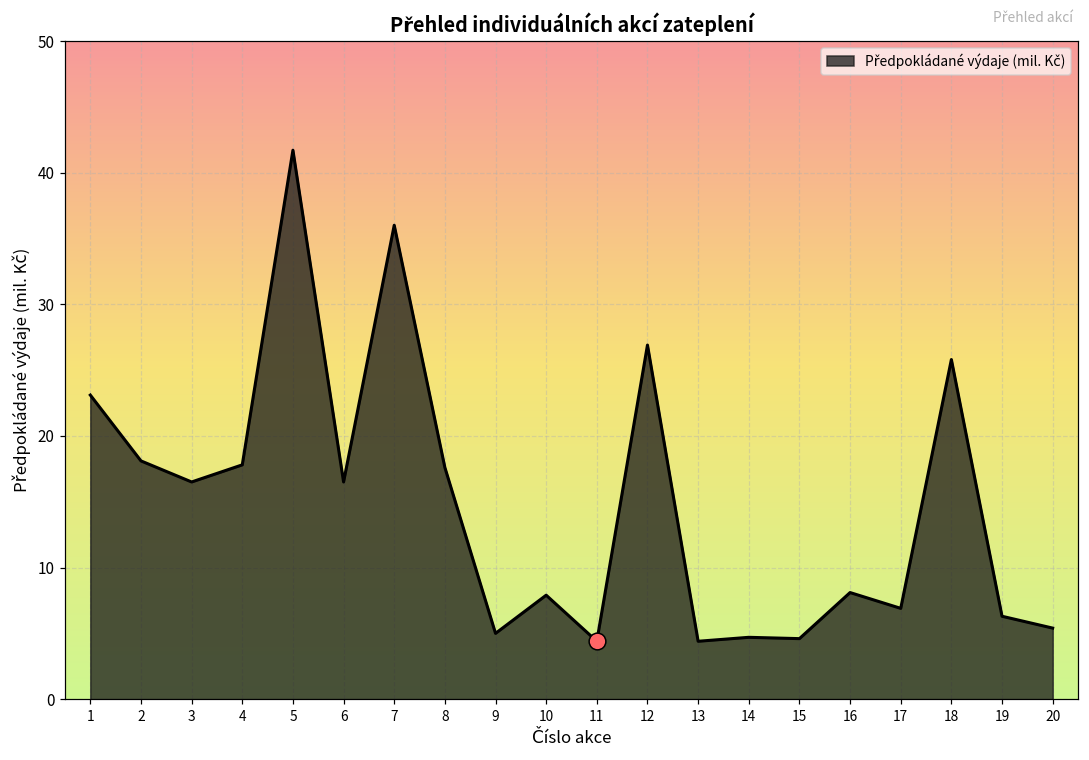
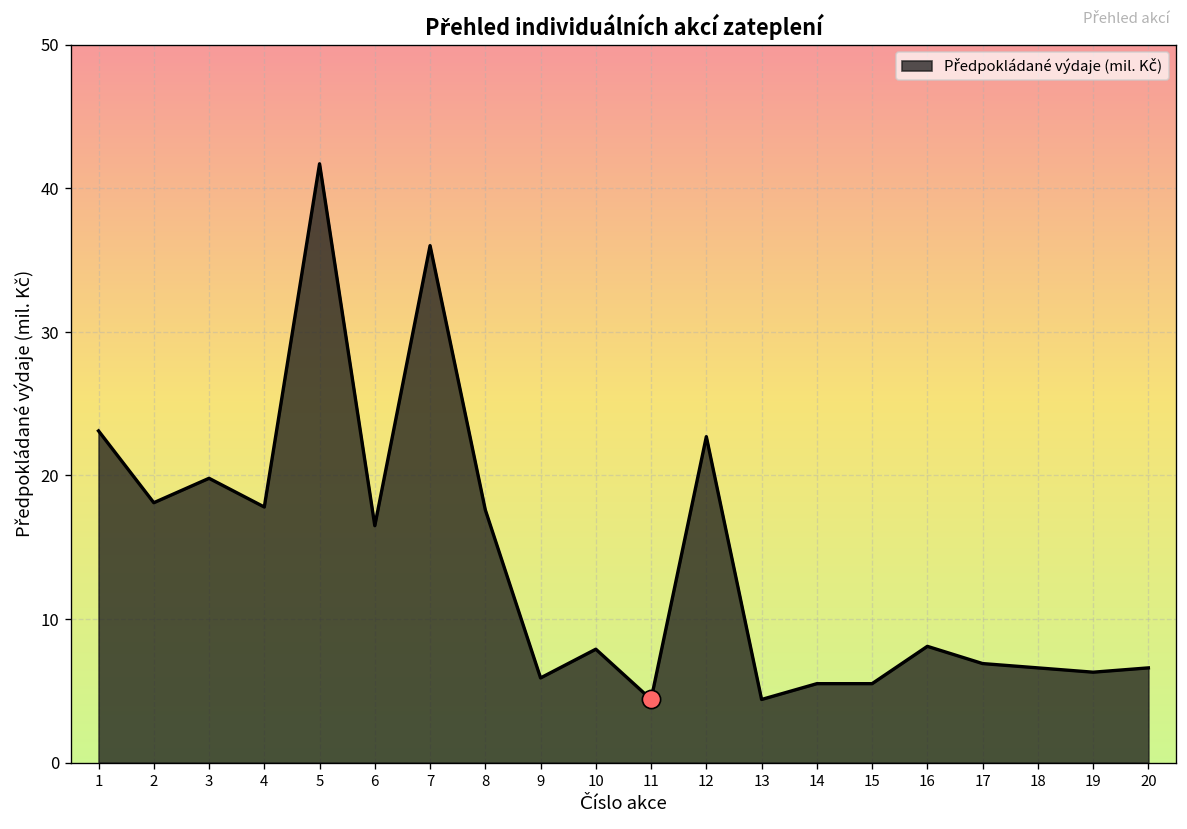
  {
    "Předpokládané výdaje (mil. Kč)": {
      "1": 23.1,
      "2": 18.1,
-     "3": 16.5,
+     "3": 19.8,
      "4": 17.8,
      "5": 41.7,
      "6": 16.5,
      "7": 36.0,
      "8": 17.6,
-     "9": 5.0,
+     "9": 5.9,
      "10": 7.9,
-     "12": 26.9,
+     "12": 22.7,
      "13": 4.4,
-     "14": 4.7,
-     "15": 4.6,
+     "14": 5.5,
+     "15": 5.5,
      "16": 8.1,
      "17": 6.9,
-     "18": 25.8,
+     "18": 6.6,
      "19": 6.3,
-     "20": 5.4
+     "20": 6.6
    }
  }
